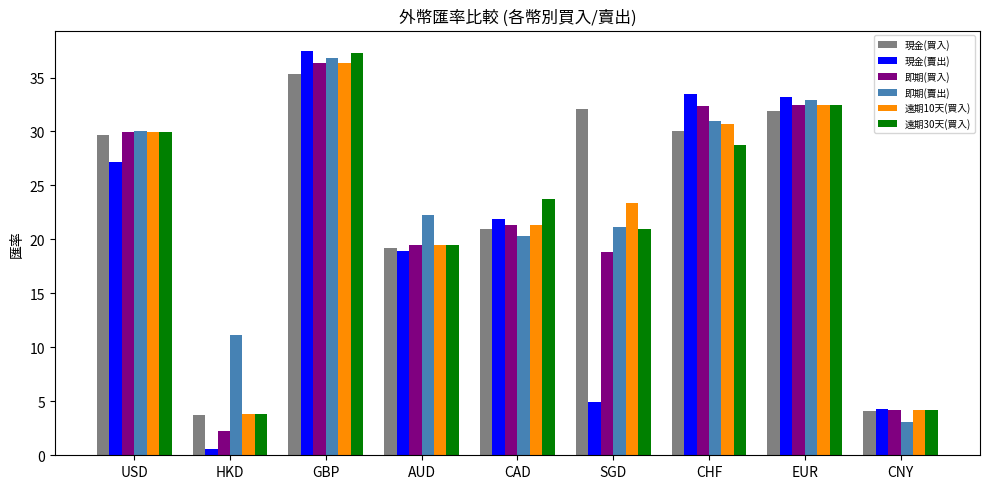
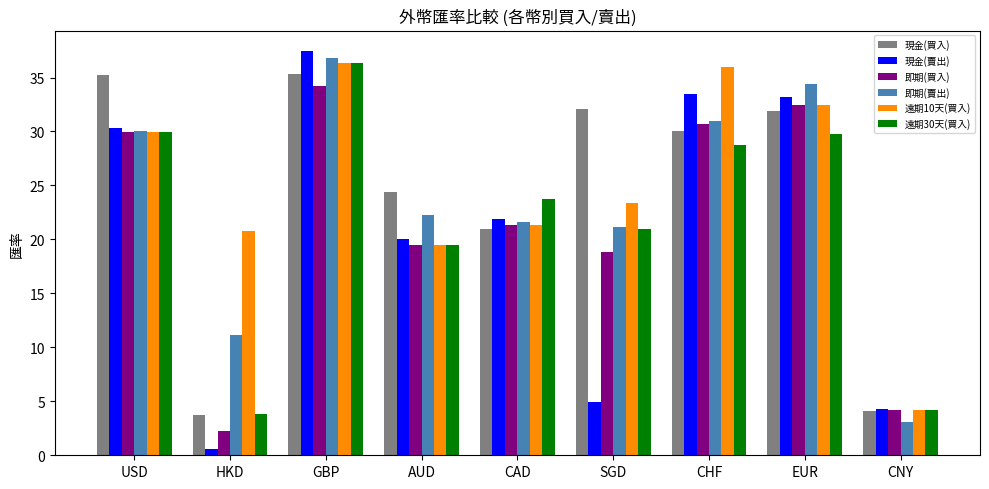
  {
    "現金(買入)": {
-     "USD": 29.6,
+     "USD": 35.2,
      "HKD": 3.7,
      "GBP": 35.4,
-     "AUD": 19.2,
+     "AUD": 24.4,
      "CAD": 21.0,
      "SGD": 32.0,
      "CHF": 30.1,
      "EUR": 31.9,
      "CNY": 4.1
    },
    "現金(賣出)": {
-     "USD": 27.2,
+     "USD": 30.3,
      "HKD": 0.6,
      "GBP": 37.5,
-     "AUD": 18.9,
+     "AUD": 20.0,
      "CAD": 21.9,
      "SGD": 4.9,
      "CHF": 33.5,
      "EUR": 33.2,
      "CNY": 4.3
    },
    "即期(買入)": {
      "USD": 30.0,
      "HKD": 2.3,
-     "GBP": 36.4,
+     "GBP": 34.2,
      "AUD": 19.5,
      "CAD": 21.4,
      "SGD": 18.9,
-     "CHF": 32.4,
+     "CHF": 30.7,
      "EUR": 32.5,
      "CNY": 4.2
    },
    "即期(賣出)": {
      "USD": 30.1,
      "HKD": 11.1,
      "GBP": 36.8,
      "AUD": 22.3,
-     "CAD": 20.3,
+     "CAD": 21.6,
      "SGD": 21.2,
      "CHF": 31.0,
-     "EUR": 32.9,
+     "EUR": 34.4,
      "CNY": 3.1
    },
    "遠期10天(買入)": {
      "USD": 30.0,
-     "HKD": 3.8,
+     "HKD": 20.8,
      "GBP": 36.3,
      "AUD": 19.5,
      "CAD": 21.4,
      "SGD": 23.4,
-     "CHF": 30.7,
+     "CHF": 36.0,
      "EUR": 32.5,
      "CNY": 4.2
    },
    "遠期30天(買入)": {
      "USD": 30.0,
      "HKD": 3.8,
-     "GBP": 37.3,
+     "GBP": 36.3,
      "AUD": 19.5,
      "CAD": 23.7,
      "SGD": 20.9,
      "CHF": 28.8,
-     "EUR": 32.5,
+     "EUR": 29.8,
      "CNY": 4.2
    }
  }
